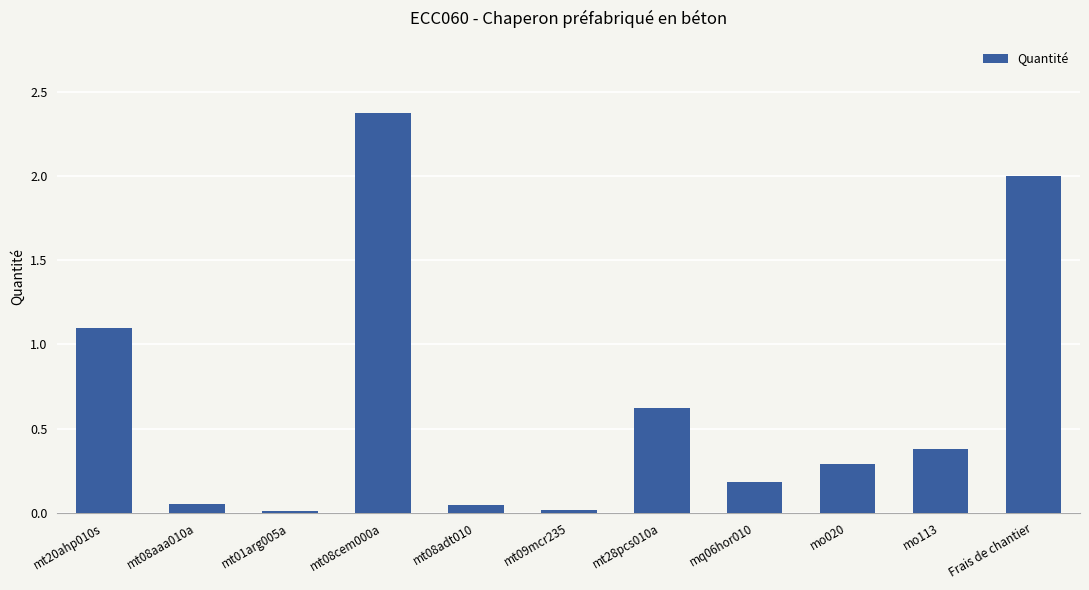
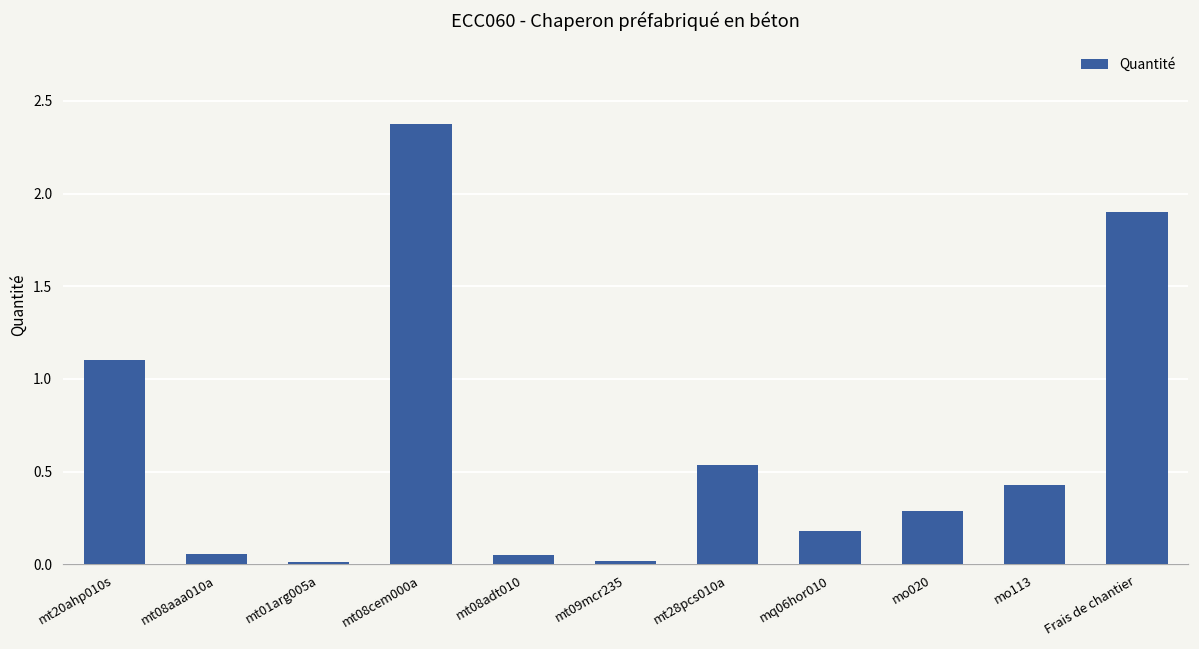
  {
    "mt20ahp010s": 1.10,
    "mt08aaa010a": 0.06,
    "mt08cem000a": 2.38,
    "mt08adt010": 0.05,
    "mt09mcr235": 0.02,
-   "mt28pcs010a": 0.63,
+   "mt28pcs010a": 0.54,
    "mq06hor010": 0.18,
    "mo020": 0.29,
-   "mo113": 0.38,
-   "Frais de chantier": 2.0
+   "mo113": 0.43,
+   "Frais de chantier": 1.9
  }
